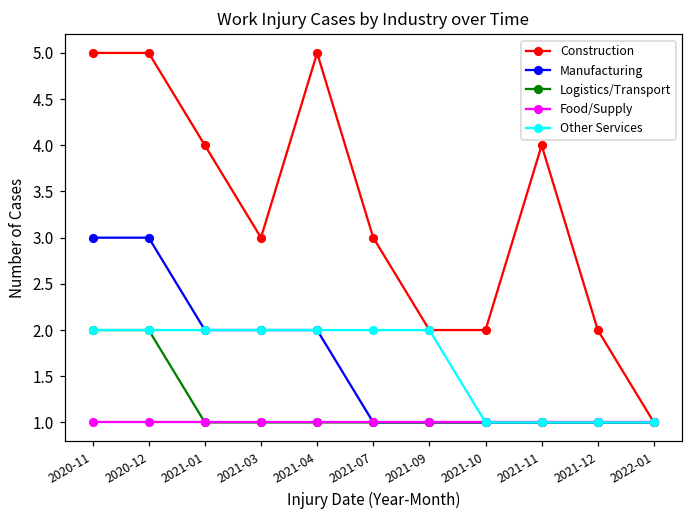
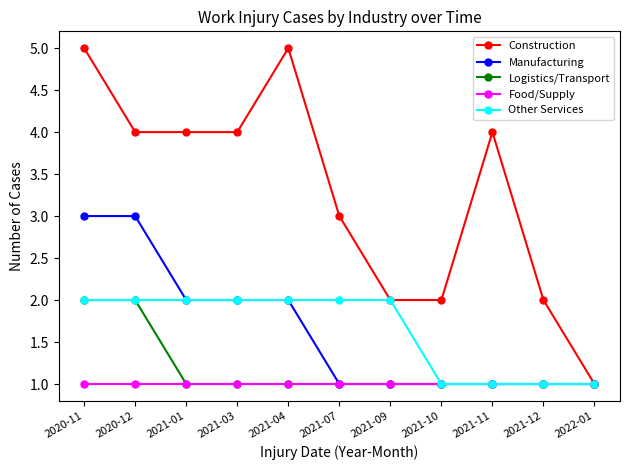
  {
    "Construction": {
      "2020-11": 5,
-     "2020-12": 5,
+     "2020-12": 4,
      "2021-01": 4,
-     "2021-03": 3,
+     "2021-03": 4,
      "2021-04": 5,
      "2021-07": 3,
      "2021-10": 2,
      "2021-11": 4,
      "2021-12": 2
    },
    "Manufacturing": {
      "2020-11": 3,
      "2020-12": 3
    },
    "Food/Supply": {
      "2020-11": 1,
      "2020-12": 1
    },
    "Other Services": {
      "2021-07": 2
    }
  }
